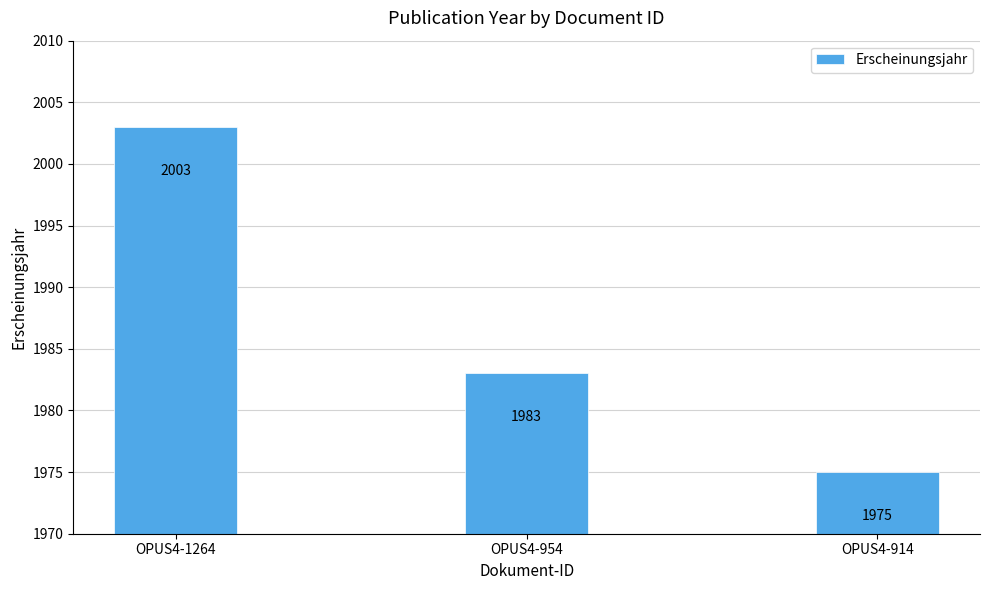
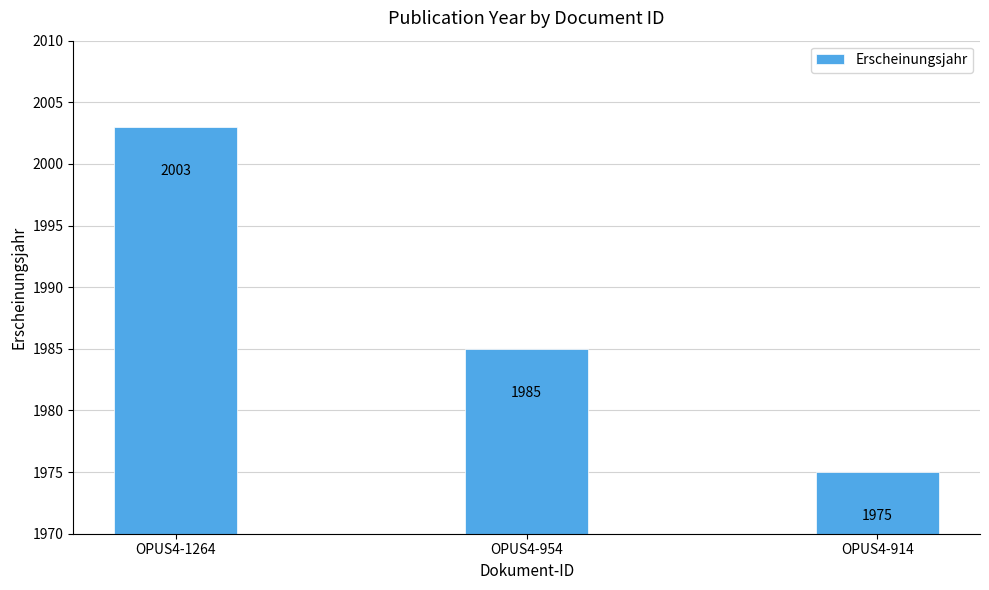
  {
    "OPUS4-1264": 2003,
-   "OPUS4-954": 1983,
+   "OPUS4-954": 1985,
    "OPUS4-914": 1975
  }
